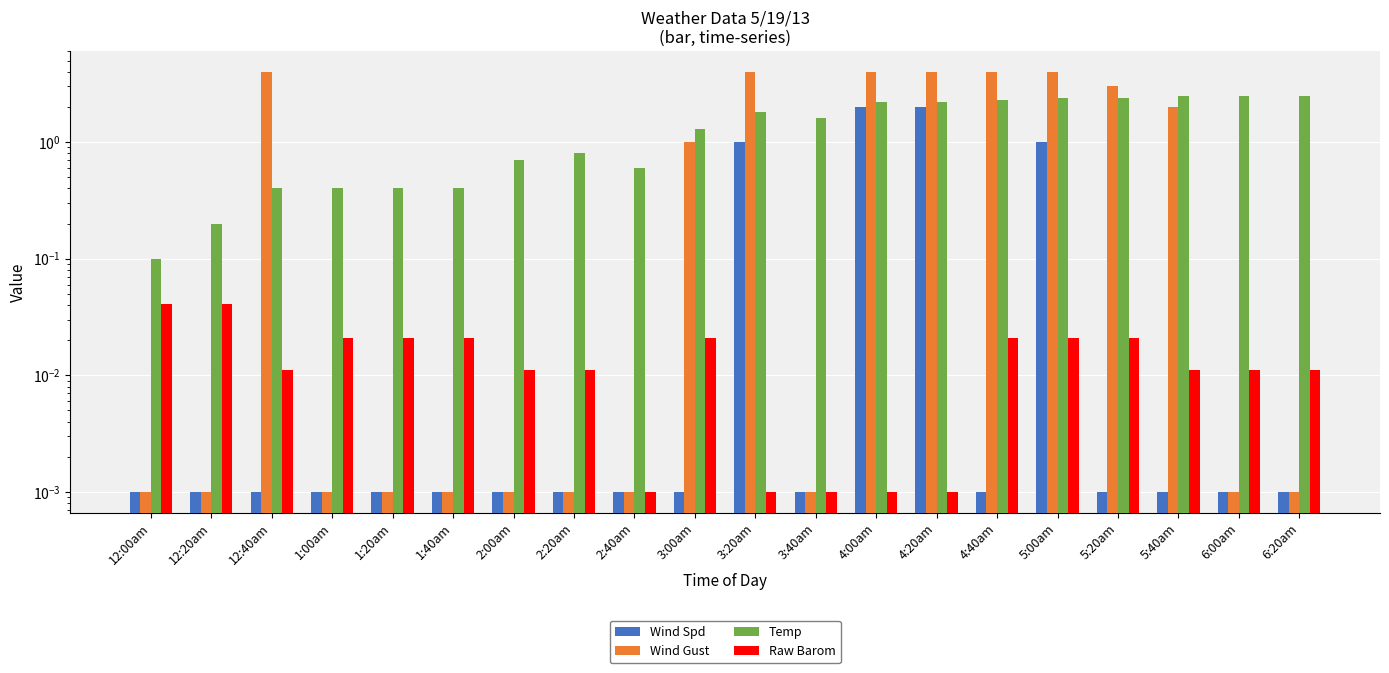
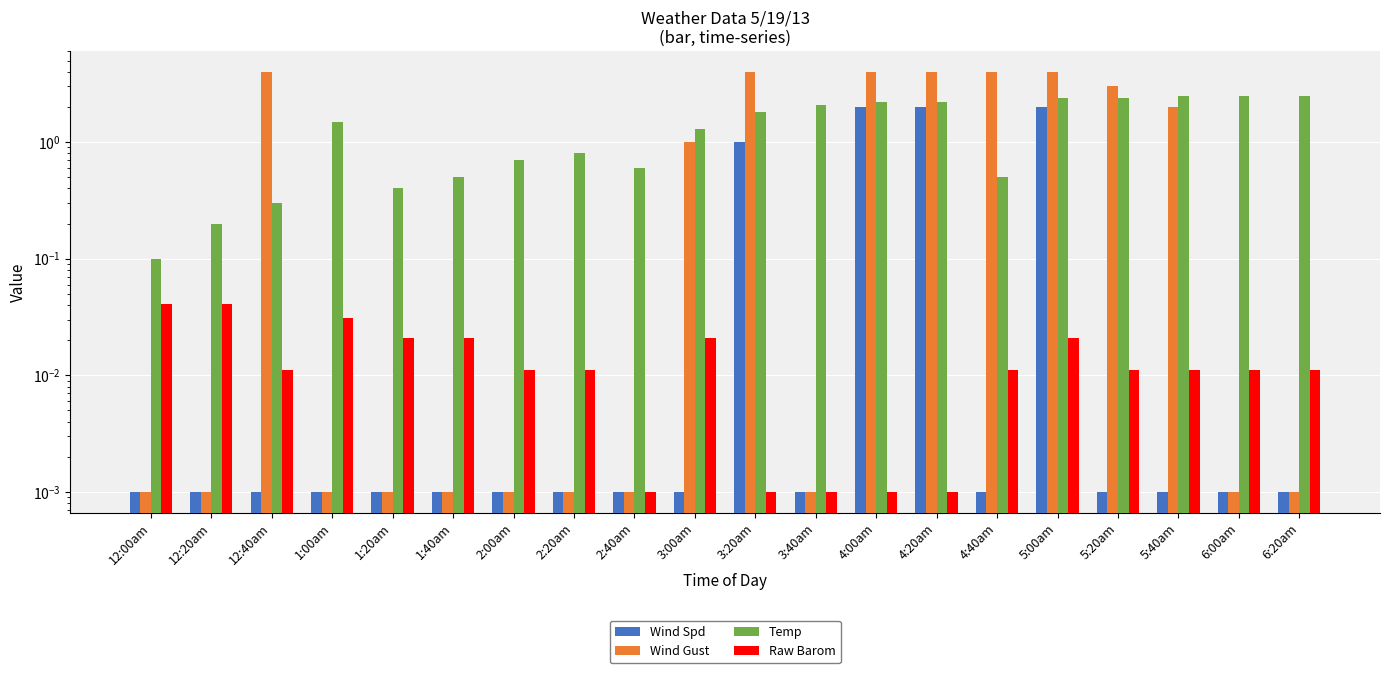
  {
    "Wind Spd": {
      "12:00am": 0.0010,
      "12:20am": 0.0010,
      "12:40am": 0.0010,
      "1:00am": 0.0010,
      "1:20am": 0.0010,
      "1:40am": 0.0010,
      "2:00am": 0.0010,
      "2:20am": 0.0010,
      "2:40am": 0.0010,
      "3:00am": 0.0010,
      "3:20am": 1.0,
      "3:40am": 0.0010,
      "4:00am": 2.0,
      "4:20am": 2.0,
      "4:40am": 0.0010,
-     "5:00am": 1.0,
+     "5:00am": 2.0,
      "5:20am": 0.0010,
      "5:40am": 0.0010,
      "6:00am": 0.0010,
      "6:20am": 0.0010
    },
    "Wind Gust": {
      "12:00am": 0.001,
      "12:20am": 0.001,
      "12:40am": 4.0,
      "1:00am": 0.001,
      "1:20am": 0.001,
      "1:40am": 0.001,
      "2:00am": 0.001,
      "2:20am": 0.001,
      "2:40am": 0.001,
      "3:00am": 1.0,
      "3:20am": 4.0,
      "3:40am": 0.001,
      "4:00am": 4.0,
      "4:20am": 4.0,
      "4:40am": 4.0,
      "5:00am": 4.0,
      "5:20am": 3.0,
      "5:40am": 2.0,
      "6:00am": 0.001,
      "6:20am": 0.001
    },
    "Temp": {
      "12:00am": 0.10,
      "12:20am": 0.20,
-     "12:40am": 0.40,
-     "1:00am": 0.40,
+     "12:40am": 0.30,
+     "1:00am": 1.5,
      "1:20am": 0.40,
-     "1:40am": 0.40,
+     "1:40am": 0.50,
      "2:00am": 0.7,
      "2:20am": 0.8,
      "2:40am": 0.6,
      "3:00am": 1.3,
      "3:20am": 1.8,
-     "3:40am": 1.6,
+     "3:40am": 2.1,
      "4:00am": 2.2,
      "4:20am": 2.2,
-     "4:40am": 2.3,
+     "4:40am": 0.50,
      "5:00am": 2.4,
      "5:20am": 2.4,
      "5:40am": 2.5,
      "6:00am": 2.5,
      "6:20am": 2.5
    },
    "Raw Barom": {
      "12:00am": 0.041,
      "12:20am": 0.041,
      "12:40am": 0.011,
-     "1:00am": 0.021,
+     "1:00am": 0.031,
      "1:20am": 0.021,
      "1:40am": 0.021,
      "2:00am": 0.011,
      "2:20am": 0.011,
      "2:40am": 0.001,
      "3:00am": 0.021,
      "3:20am": 0.001,
      "3:40am": 0.001,
      "4:00am": 0.001,
      "4:20am": 0.001,
-     "4:40am": 0.021,
+     "4:40am": 0.011,
      "5:00am": 0.021,
-     "5:20am": 0.021,
+     "5:20am": 0.011,
      "5:40am": 0.011,
      "6:00am": 0.011,
      "6:20am": 0.011
    }
  }
